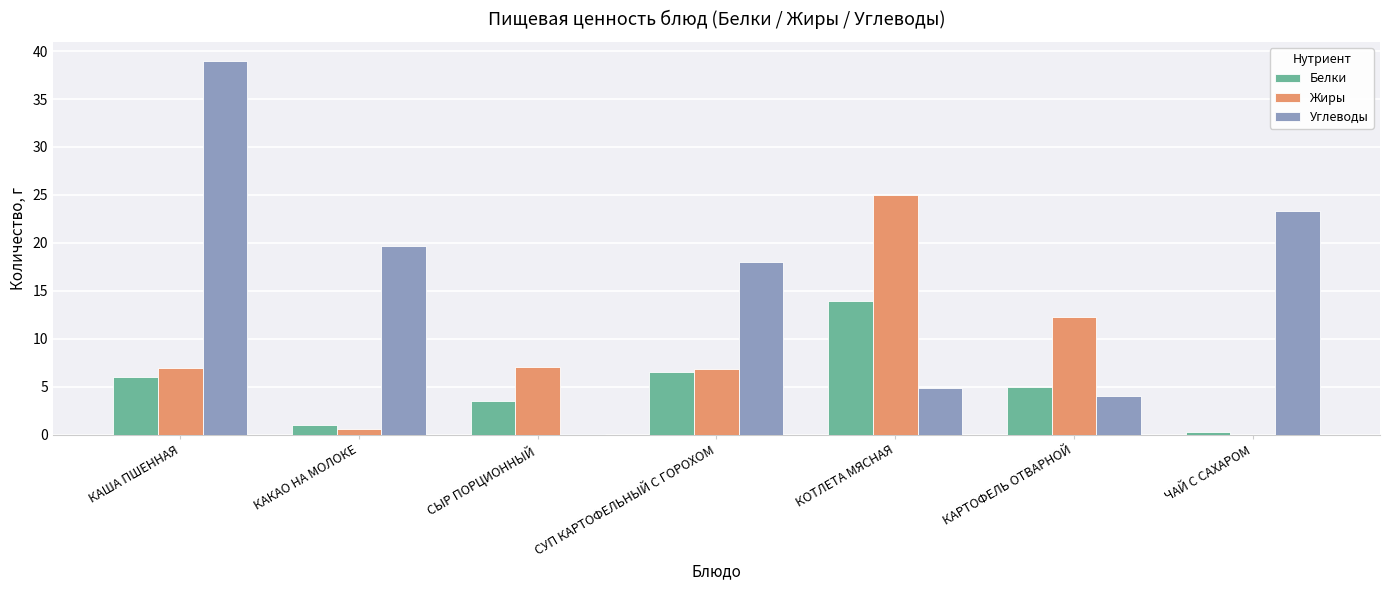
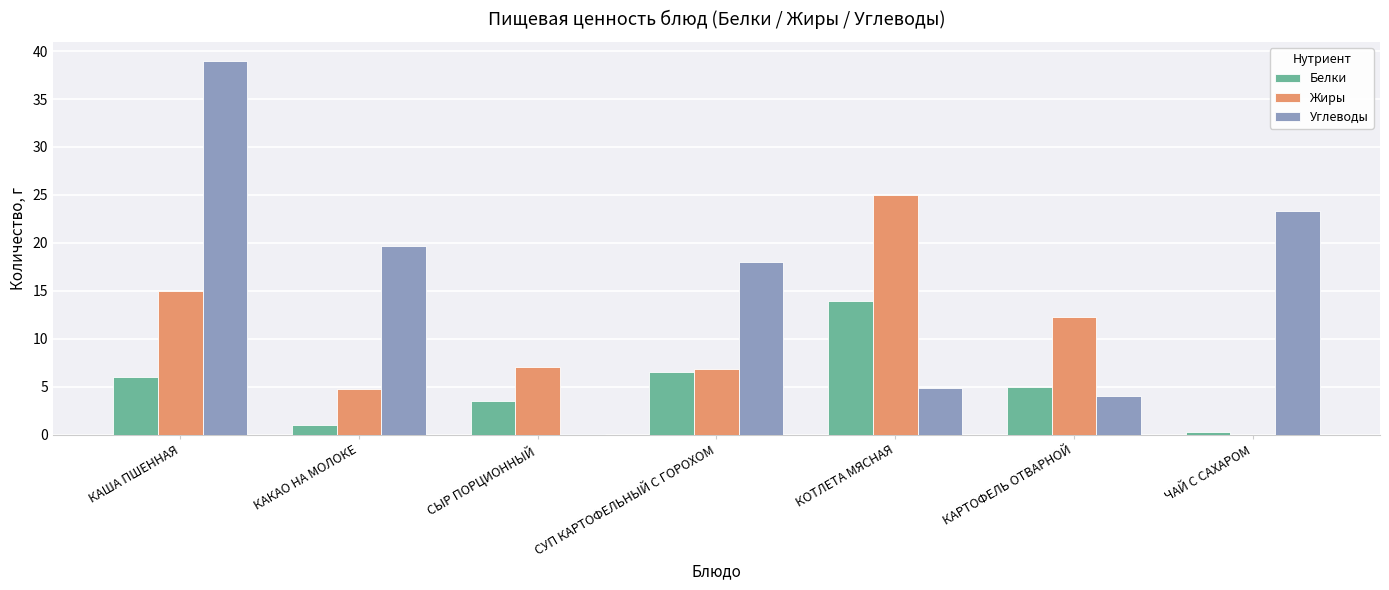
  {
    "Жиры": {
-     "КАША ПШЕННАЯ": 7,
-     "КАКАО НА МОЛОКЕ": 1,
+     "КАША ПШЕННАЯ": 15,
+     "КАКАО НА МОЛОКЕ": 5,
      "СЫР ПОРЦИОННЫЙ": 7,
      "СУП КАРТОФЕЛЬНЫЙ С ГОРОХОМ": 7,
      "КОТЛЕТА МЯСНАЯ": 25,
      "КАРТОФЕЛЬ ОТВАРНОЙ": 12,
      "ЧАЙ С САХАРОМ": 0
    }
  }
